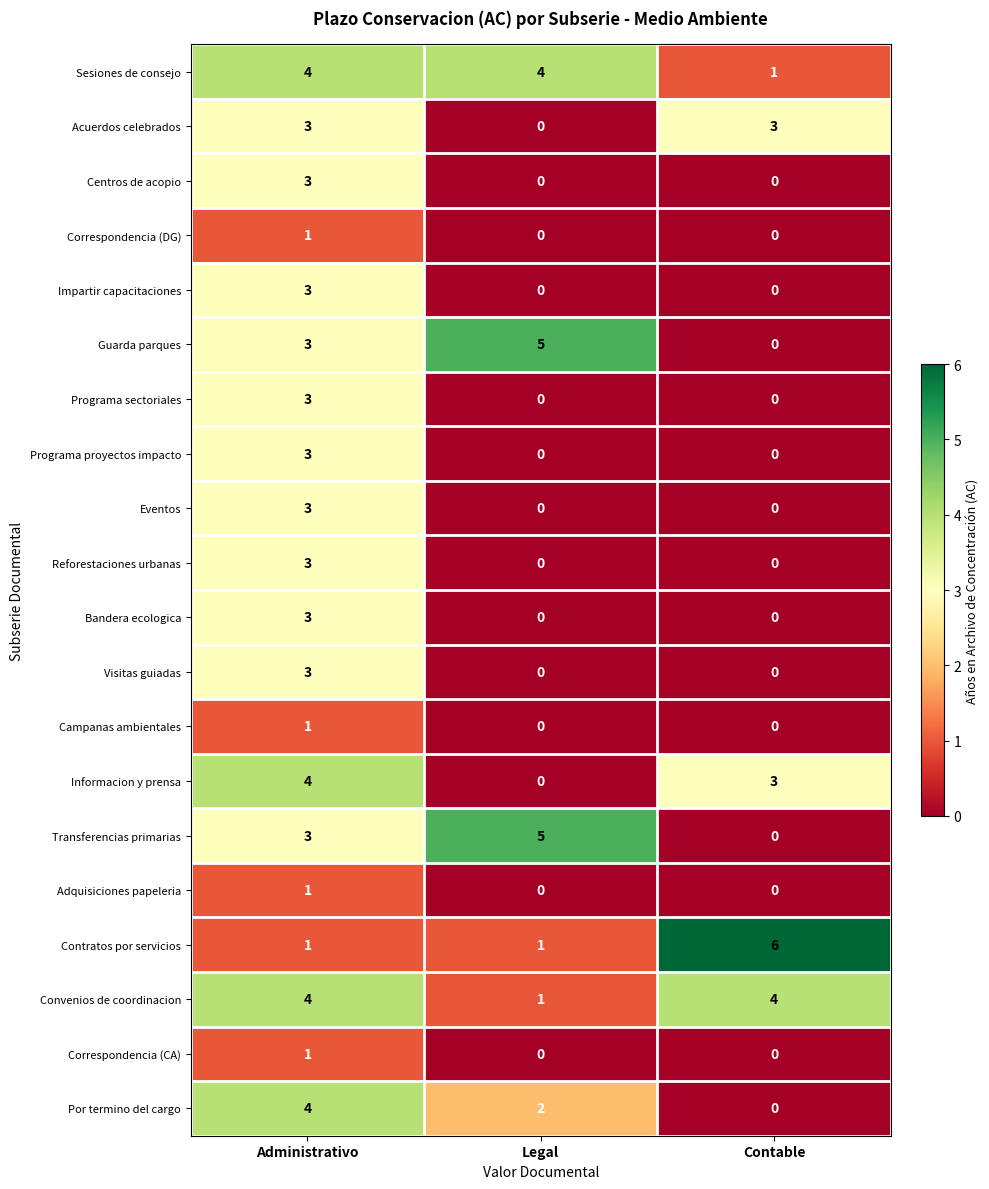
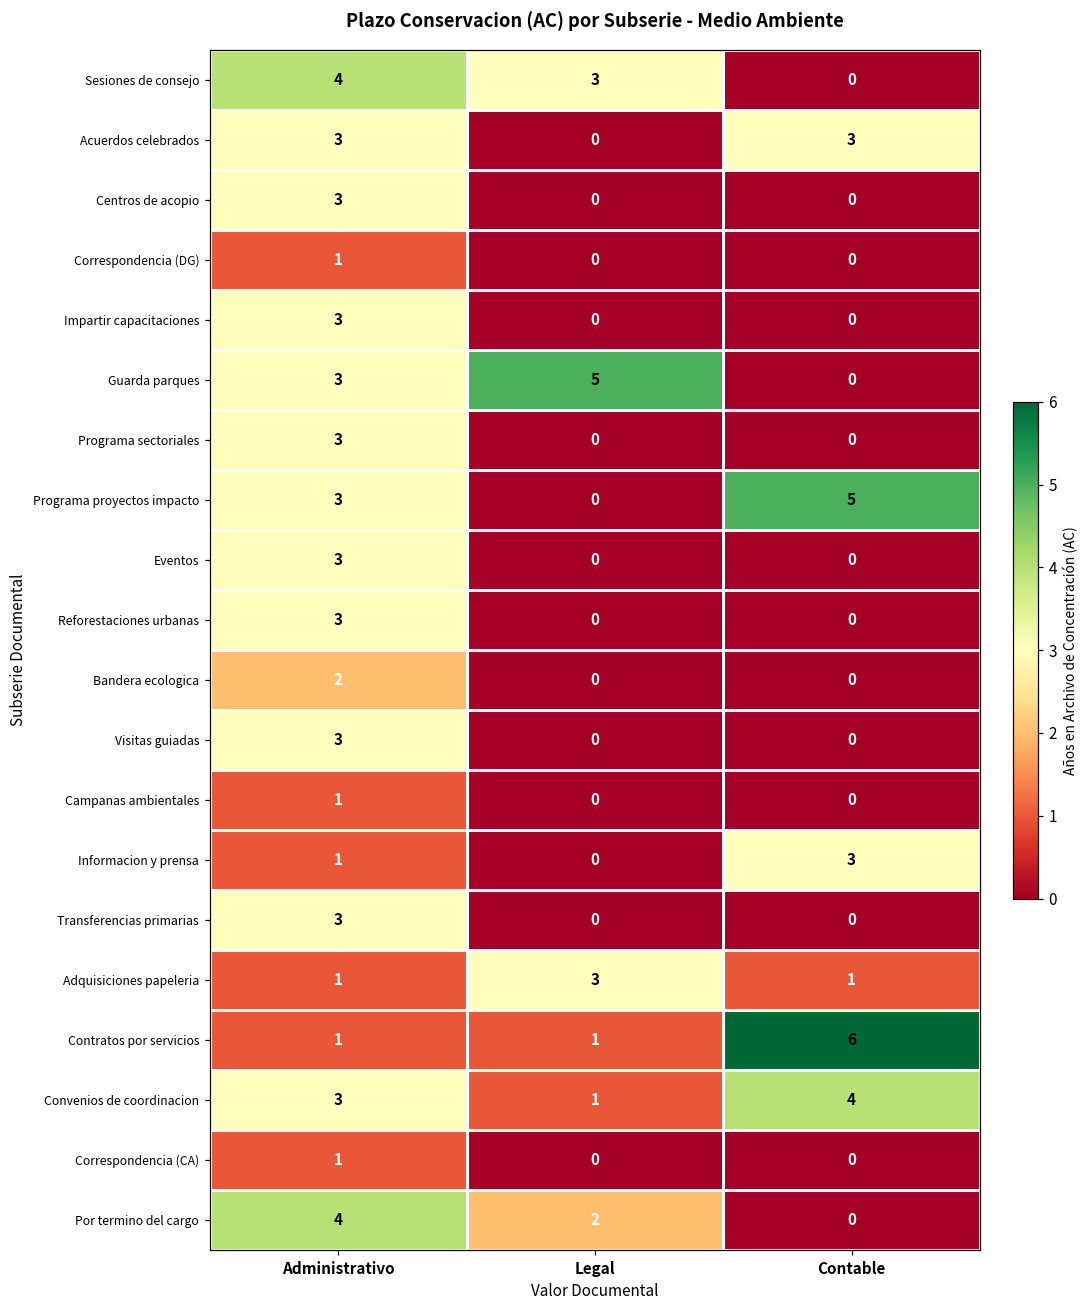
  {
    "Sesiones de consejo": {
      "Administrativo": 4,
-     "Legal": 4,
-     "Contable": 1
+     "Legal": 3,
+     "Contable": 0
    },
    "Acuerdos celebrados": {
      "Administrativo": 3,
      "Legal": 0,
      "Contable": 3
    },
    "Centros de acopio": {
      "Administrativo": 3,
      "Legal": 0,
      "Contable": 0
    },
    "Correspondencia (DG)": {
      "Administrativo": 1,
      "Legal": 0,
      "Contable": 0
    },
    "Impartir capacitaciones": {
      "Administrativo": 3,
      "Legal": 0,
      "Contable": 0
    },
    "Guarda parques": {
      "Administrativo": 3,
      "Legal": 5,
      "Contable": 0
    },
    "Programa sectoriales": {
      "Administrativo": 3,
      "Legal": 0,
      "Contable": 0
    },
    "Programa proyectos impacto": {
      "Administrativo": 3,
      "Legal": 0,
-     "Contable": 0
+     "Contable": 5
    },
    "Eventos": {
      "Administrativo": 3,
      "Legal": 0,
      "Contable": 0
    },
    "Reforestaciones urbanas": {
      "Administrativo": 3,
      "Legal": 0,
      "Contable": 0
    },
    "Bandera ecologica": {
-     "Administrativo": 3,
+     "Administrativo": 2,
      "Legal": 0,
      "Contable": 0
    },
    "Visitas guiadas": {
      "Administrativo": 3,
      "Legal": 0,
      "Contable": 0
    },
    "Campanas ambientales": {
      "Administrativo": 1,
      "Legal": 0,
      "Contable": 0
    },
    "Informacion y prensa": {
-     "Administrativo": 4,
+     "Administrativo": 1,
      "Legal": 0,
      "Contable": 3
    },
    "Transferencias primarias": {
      "Administrativo": 3,
-     "Legal": 5,
+     "Legal": 0,
      "Contable": 0
    },
    "Adquisiciones papeleria": {
      "Administrativo": 1,
-     "Legal": 0,
-     "Contable": 0
+     "Legal": 3,
+     "Contable": 1
    },
    "Contratos por servicios": {
      "Administrativo": 1,
      "Legal": 1,
      "Contable": 6
    },
    "Convenios de coordinacion": {
-     "Administrativo": 4,
+     "Administrativo": 3,
      "Legal": 1,
      "Contable": 4
    },
    "Correspondencia (CA)": {
      "Administrativo": 1,
      "Legal": 0,
      "Contable": 0
    },
    "Por termino del cargo": {
      "Administrativo": 4,
      "Legal": 2,
      "Contable": 0
    }
  }
